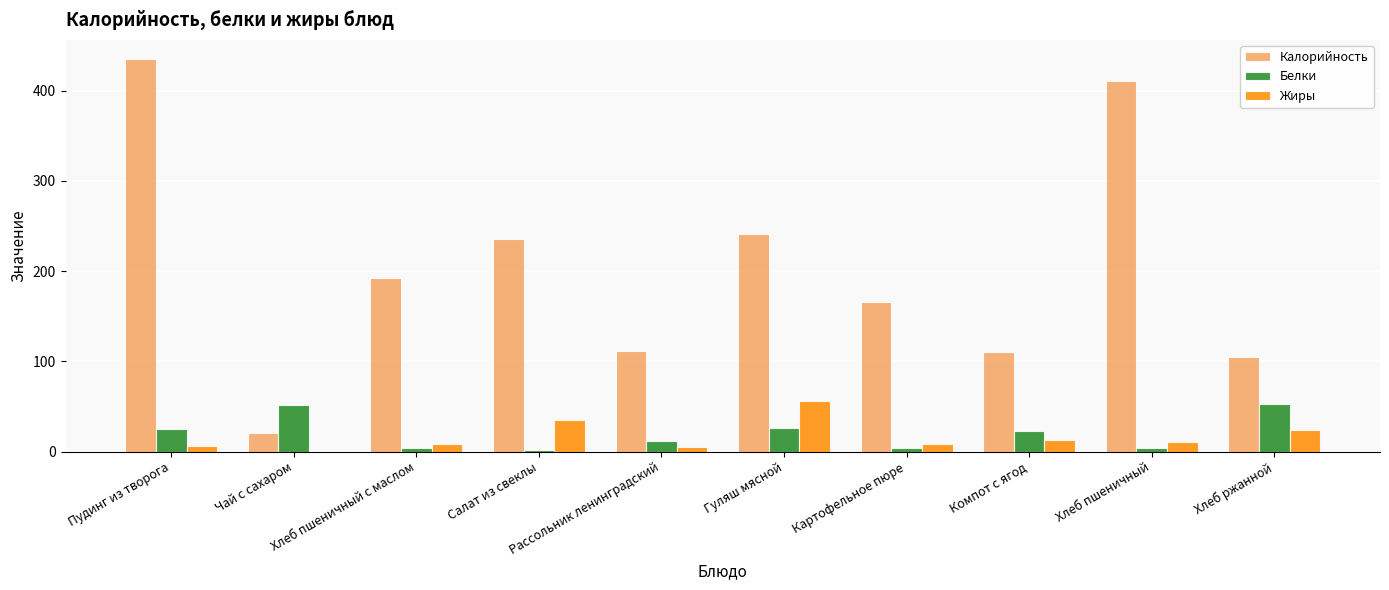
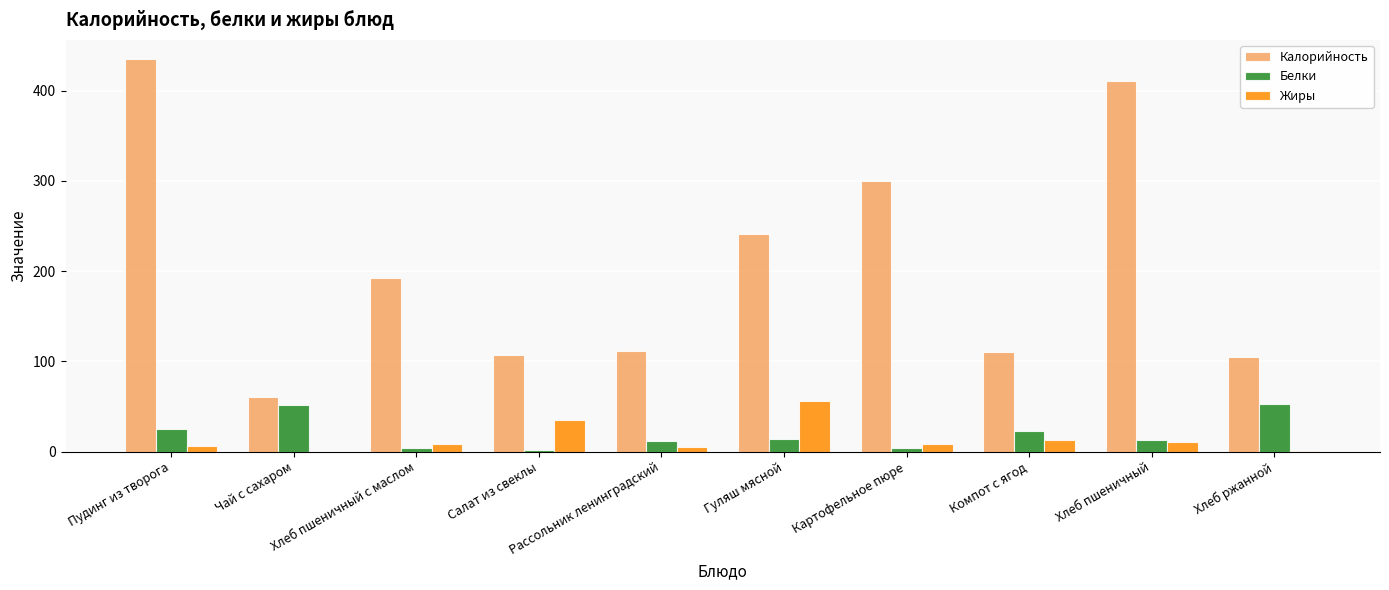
  {
    "Калорийность": {
      "Пудинг из творога": 430,
-     "Чай с сахаром": 20,
+     "Чай с сахаром": 60,
      "Хлеб пшеничный с маслом": 190,
-     "Салат из свеклы": 240,
+     "Салат из свеклы": 110,
      "Рассольник ленинградский": 110,
      "Гуляш мясной": 240,
-     "Картофельное пюре": 170,
+     "Картофельное пюре": 300,
      "Компот с ягод": 110,
      "Хлеб пшеничный": 410,
      "Хлеб ржанной": 100
    },
    "Белки": {
      "Пудинг из творога": 30,
      "Чай с сахаром": 50,
      "Хлеб пшеничный с маслом": 0,
      "Рассольник ленинградский": 10,
-     "Гуляш мясной": 30,
+     "Гуляш мясной": 10,
      "Картофельное пюре": 0,
      "Компот с ягод": 20,
-     "Хлеб пшеничный": 0,
+     "Хлеб пшеничный": 10,
      "Хлеб ржанной": 50
    },
    "Жиры": {
      "Пудинг из творога": 10,
      "Чай с сахаром": 0,
      "Хлеб пшеничный с маслом": 10,
      "Салат из свеклы": 40,
      "Рассольник ленинградский": 10,
      "Гуляш мясной": 60,
      "Картофельное пюре": 10,
      "Компот с ягод": 10,
      "Хлеб пшеничный": 10,
-     "Хлеб ржанной": 20
+     "Хлеб ржанной": 0
    }
  }
